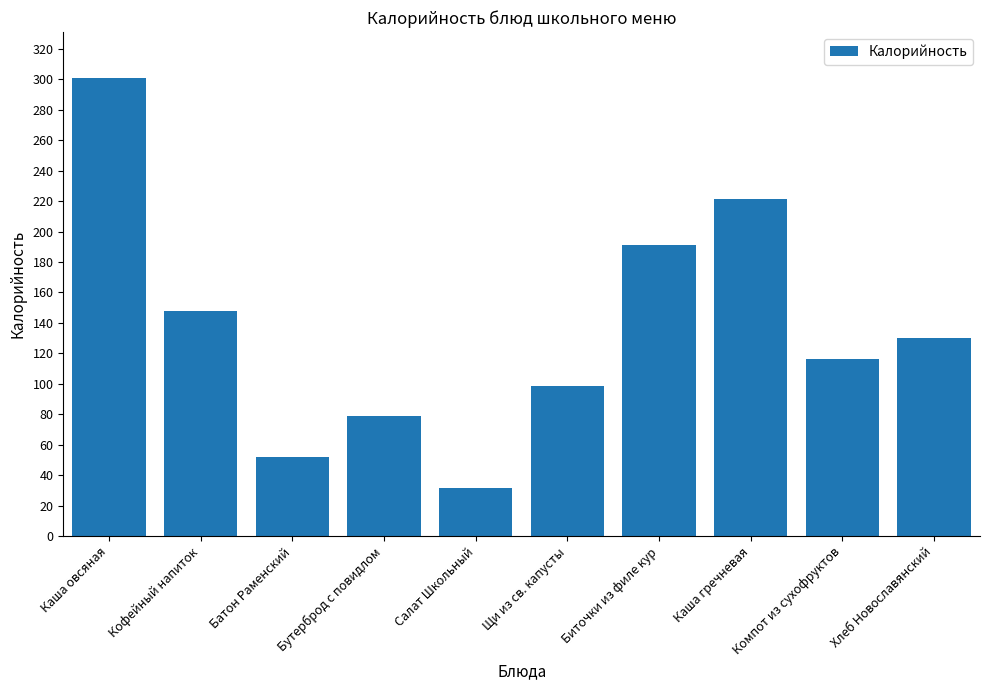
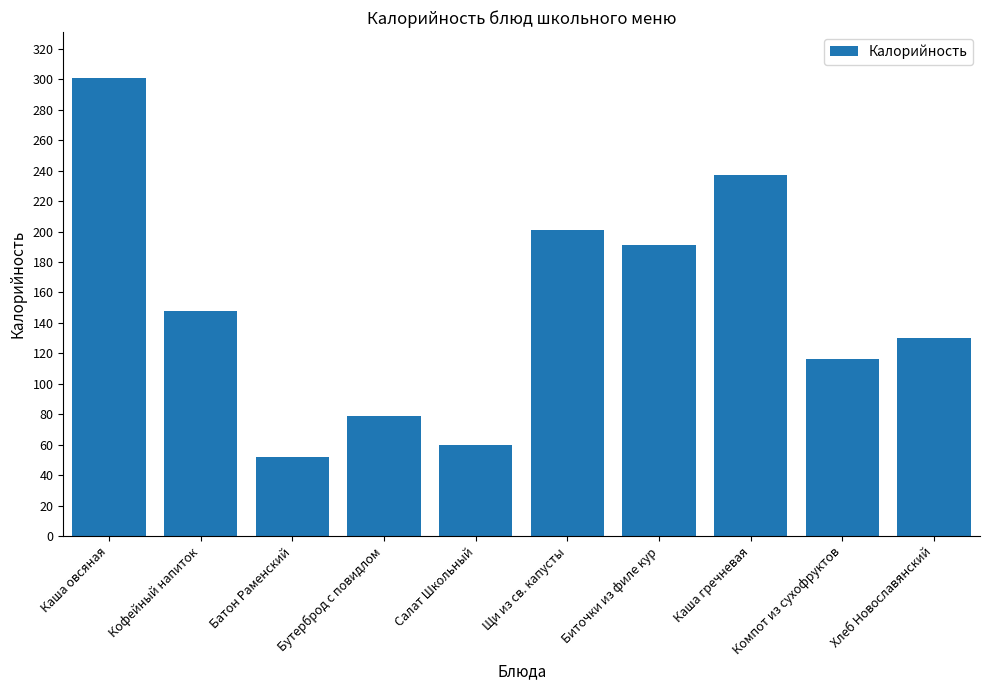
  {
    "Каша овсяная": 301,
    "Кофейный напиток": 148,
    "Батон Раменский": 52,
    "Бутерброд с повидлом": 79,
-   "Салат Школьный": 31,
-   "Щи из св. капусты": 99,
+   "Салат Школьный": 60,
+   "Щи из св. капусты": 201,
    "Биточки из филе кур": 191,
-   "Каша гречневая": 222,
+   "Каша гречневая": 237,
    "Компот из сухофруктов": 116,
    "Хлеб Новославянский": 130
  }
